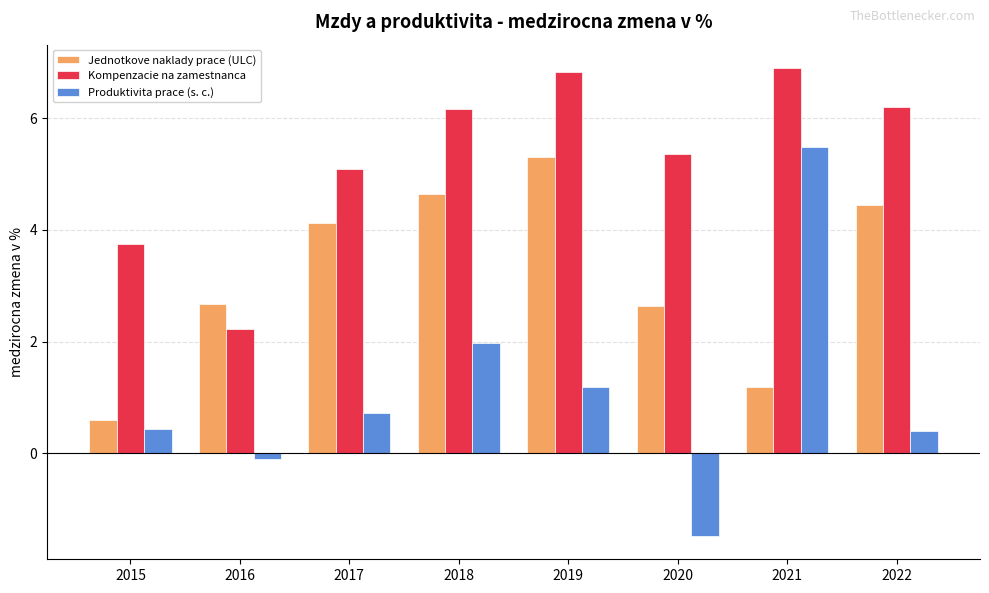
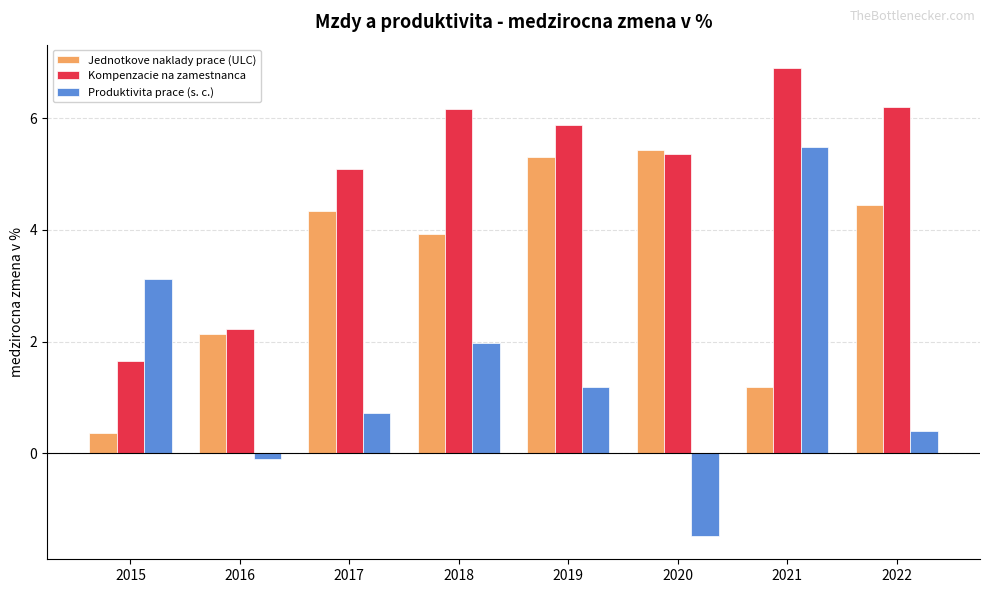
  {
    "Jednotkove naklady prace (ULC)": {
-     "2015": 0.6,
-     "2016": 2.7,
-     "2017": 4.1,
-     "2018": 4.6,
+     "2015": 0.4,
+     "2016": 2.1,
+     "2017": 4.3,
+     "2018": 3.9,
      "2019": 5.3,
-     "2020": 2.6,
+     "2020": 5.4,
      "2021": 1.2,
      "2022": 4.4
    },
    "Kompenzacie na zamestnanca": {
-     "2015": 3.7,
+     "2015": 1.7,
      "2016": 2.2,
      "2017": 5.1,
      "2018": 6.2,
-     "2019": 6.8,
+     "2019": 5.9,
      "2020": 5.4,
      "2021": 6.9,
      "2022": 6.2
    },
    "Produktivita prace (s. c.)": {
-     "2015": 0.4,
+     "2015": 3.1,
      "2016": -0.1,
      "2017": 0.7,
      "2018": 2.0,
      "2019": 1.2,
      "2020": -1.5,
      "2021": 5.5,
      "2022": 0.4
    }
  }
